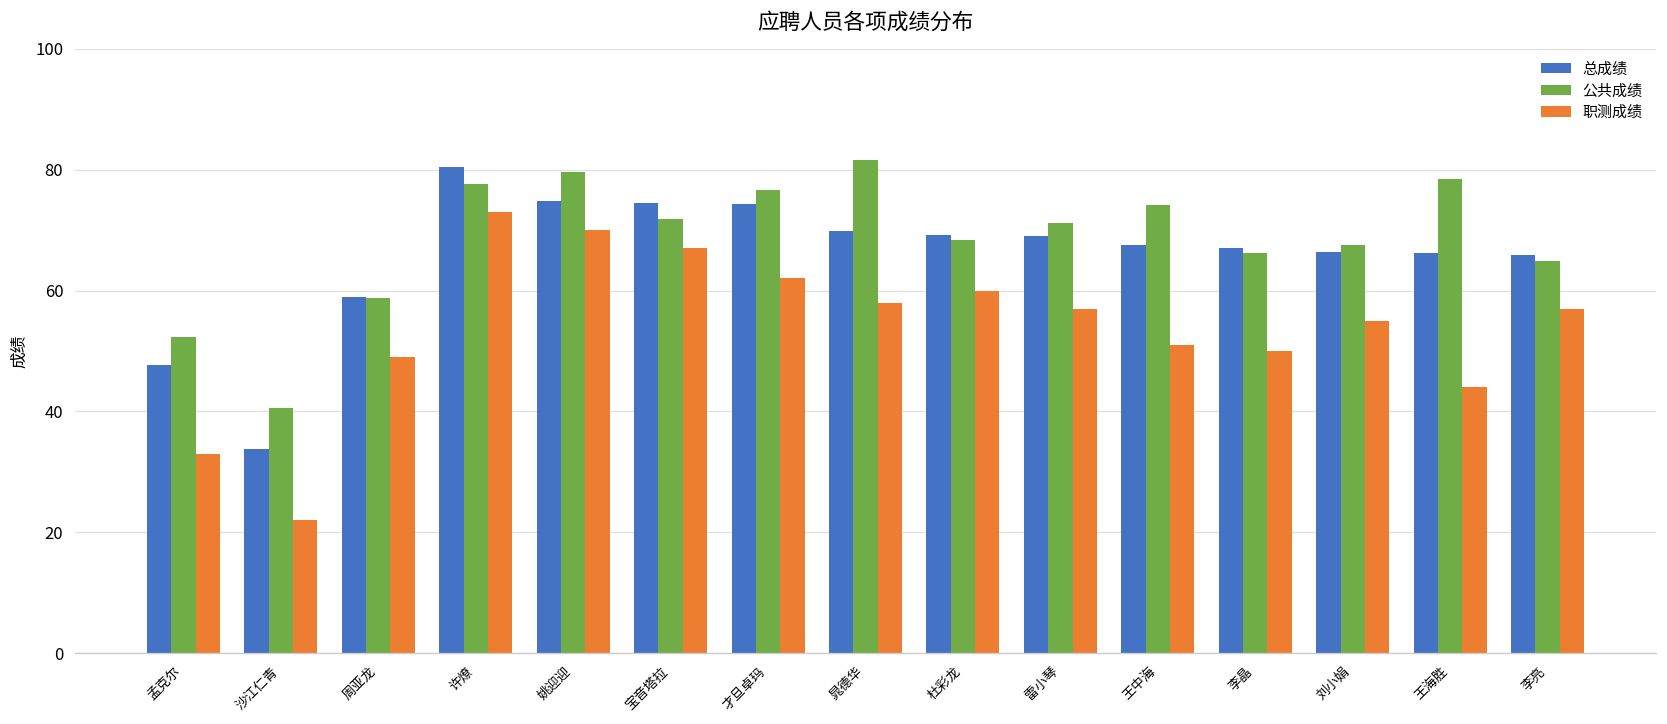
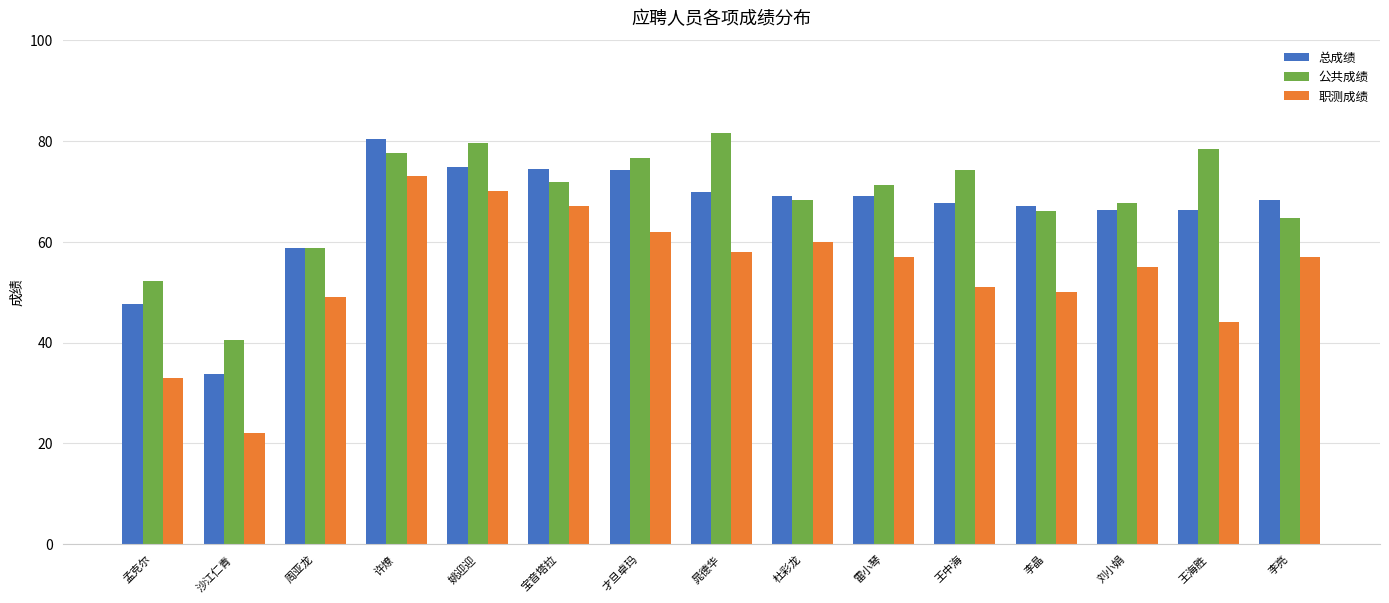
  {
    "总成绩": {
      "孟克尔": 48,
      "沙江仁青": 34,
      "周亚龙": 59,
      "许燎": 80,
      "姚迎迎": 75,
      "宝音塔拉": 74,
      "才旦卓玛": 74,
      "晁德华": 70,
      "杜彩龙": 69,
      "雷小琴": 69,
      "王中海": 68,
      "李晶": 67,
      "刘小娟": 66,
      "王海胜": 66,
-     "李亮": 66
+     "李亮": 68
    },
    "公共成绩": {
      "孟克尔": 52,
      "沙江仁青": 41,
      "周亚龙": 59,
      "许燎": 78,
      "姚迎迎": 80,
      "宝音塔拉": 72,
      "才旦卓玛": 77,
      "晁德华": 82,
      "杜彩龙": 68,
      "雷小琴": 71,
      "王中海": 74,
      "李晶": 66,
      "刘小娟": 68,
      "王海胜": 79,
      "李亮": 65
    },
    "职测成绩": {
      "孟克尔": 33,
      "沙江仁青": 22,
      "周亚龙": 49,
      "许燎": 73,
      "姚迎迎": 70,
      "宝音塔拉": 67,
      "才旦卓玛": 62,
      "晁德华": 58,
      "杜彩龙": 60,
      "雷小琴": 57,
      "王中海": 51,
      "李晶": 50,
      "刘小娟": 55,
      "王海胜": 44,
      "李亮": 57
    }
  }
